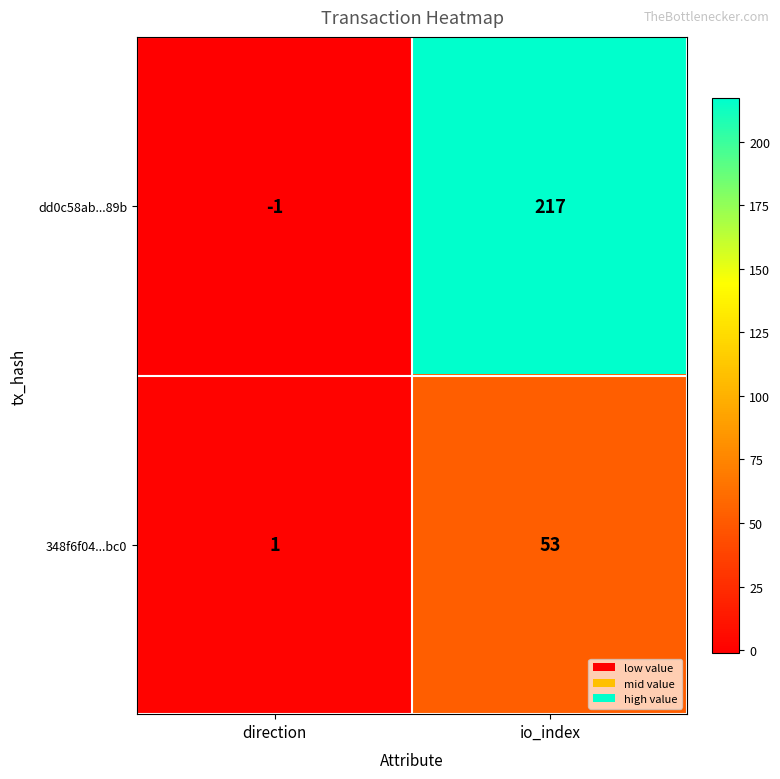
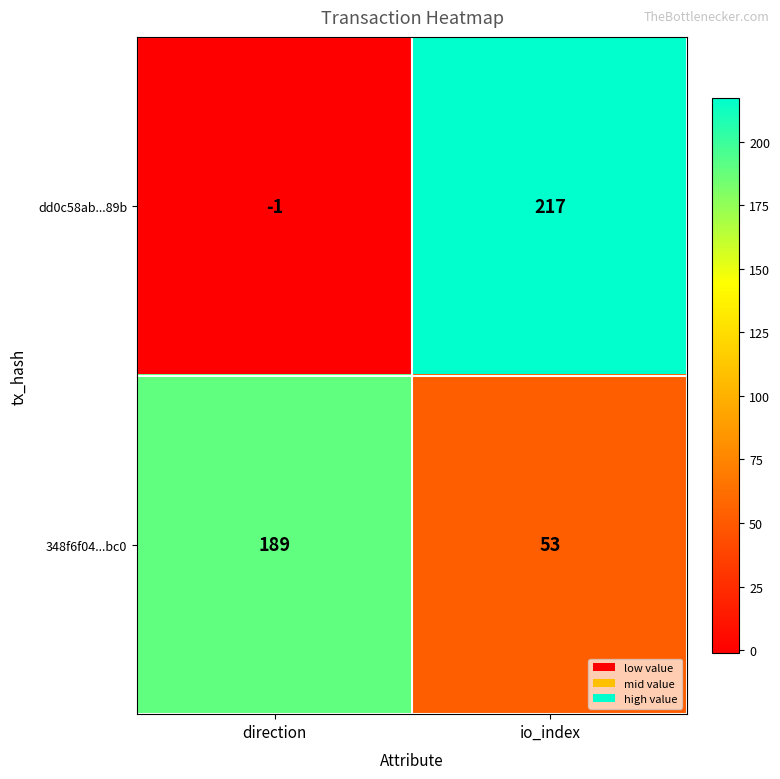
  {
    "dd0c58ab...89b": {
      "direction": -1,
      "io_index": 217
    },
    "348f6f04...bc0": {
-     "direction": 1,
+     "direction": 189,
      "io_index": 53
    }
  }
